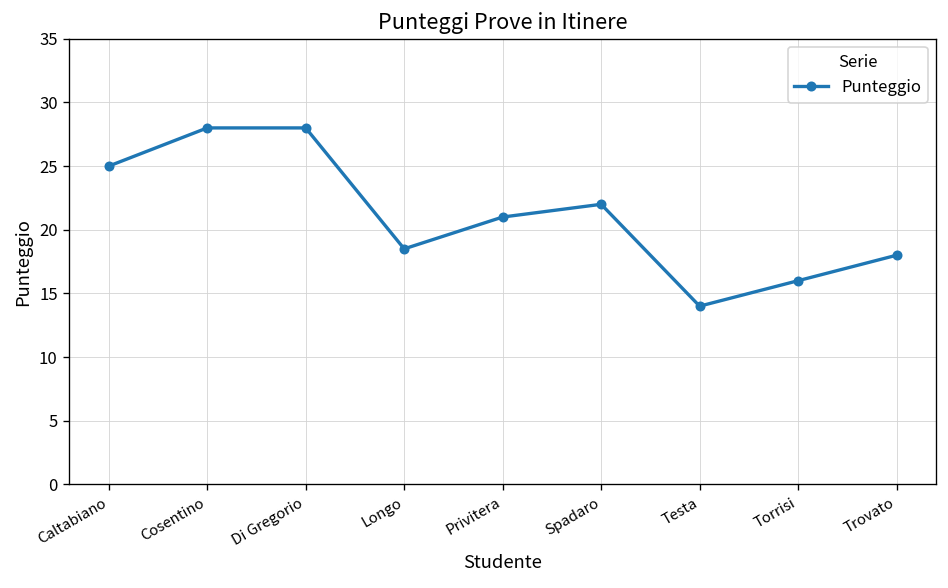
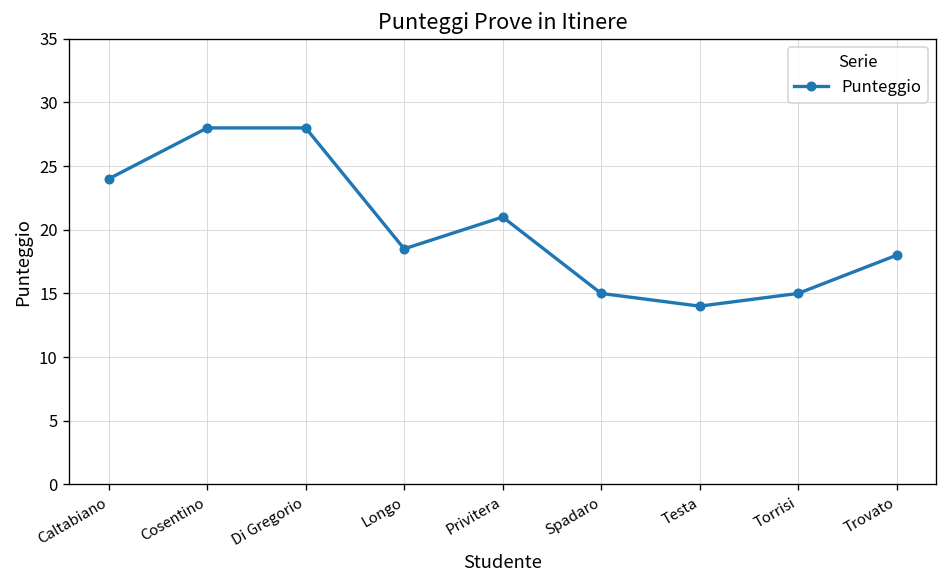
  {
-   "Caltabiano": 25,
+   "Caltabiano": 24,
    "Cosentino": 28,
    "Di Gregorio": 28,
    "Longo": 18.5,
    "Privitera": 21,
-   "Spadaro": 22,
+   "Spadaro": 15,
    "Testa": 14,
-   "Torrisi": 16,
+   "Torrisi": 15,
    "Trovato": 18
  }
